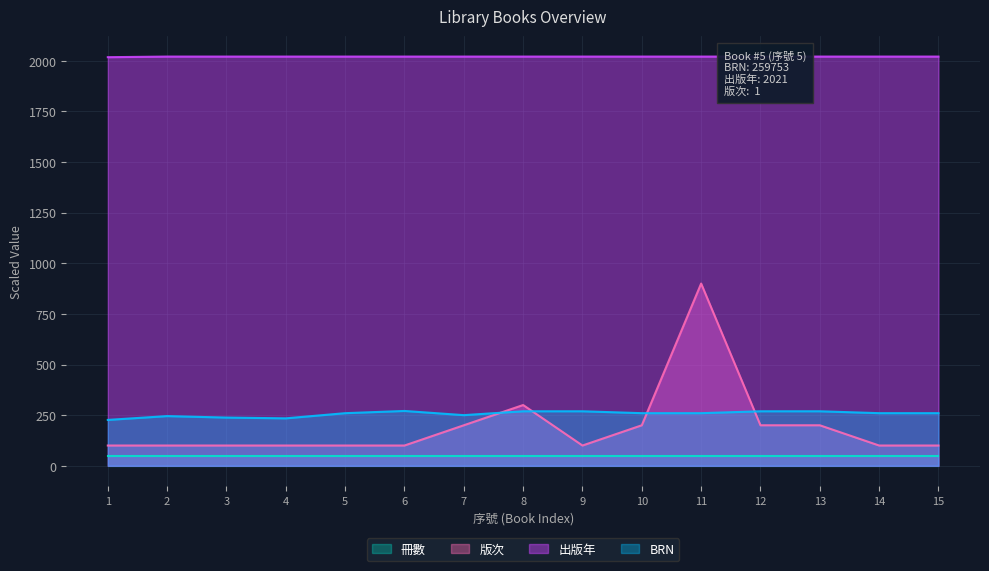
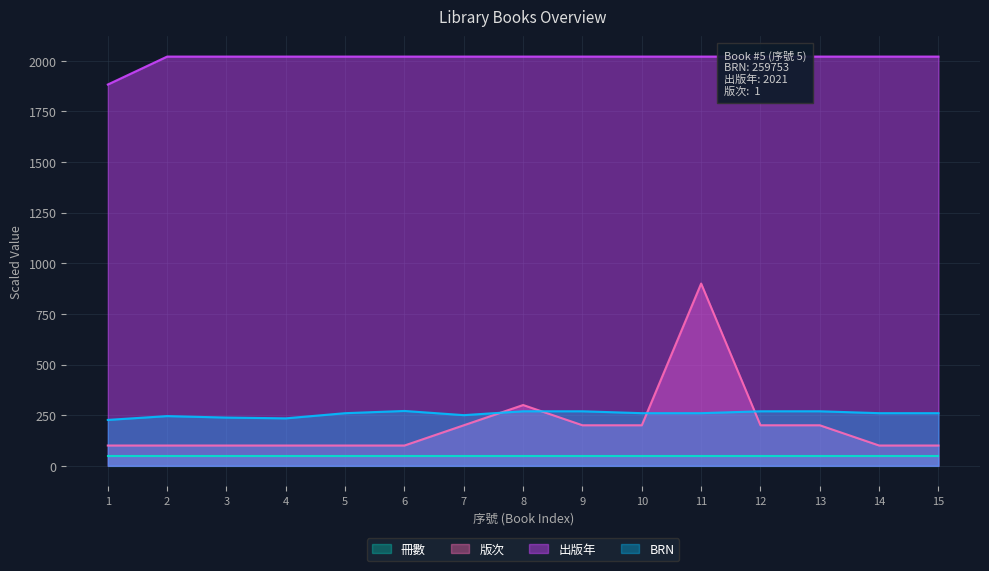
  {
    "版次": {
      "1": 100,
      "2": 100,
      "3": 100,
      "4": 100,
      "5": 100,
      "6": 100,
      "7": 200,
      "8": 300,
-     "9": 100,
+     "9": 200,
      "10": 200,
      "11": 900,
      "12": 200,
      "13": 200,
      "14": 100,
      "15": 100
    },
    "出版年": {
-     "1": 2020,
+     "1": 1880,
      "2": 2020,
      "3": 2020,
      "4": 2020,
      "5": 2020,
      "6": 2020,
      "7": 2020,
      "8": 2020,
      "9": 2020,
      "10": 2020,
      "11": 2020,
      "13": 2020,
      "14": 2020,
      "15": 2020
    }
  }
